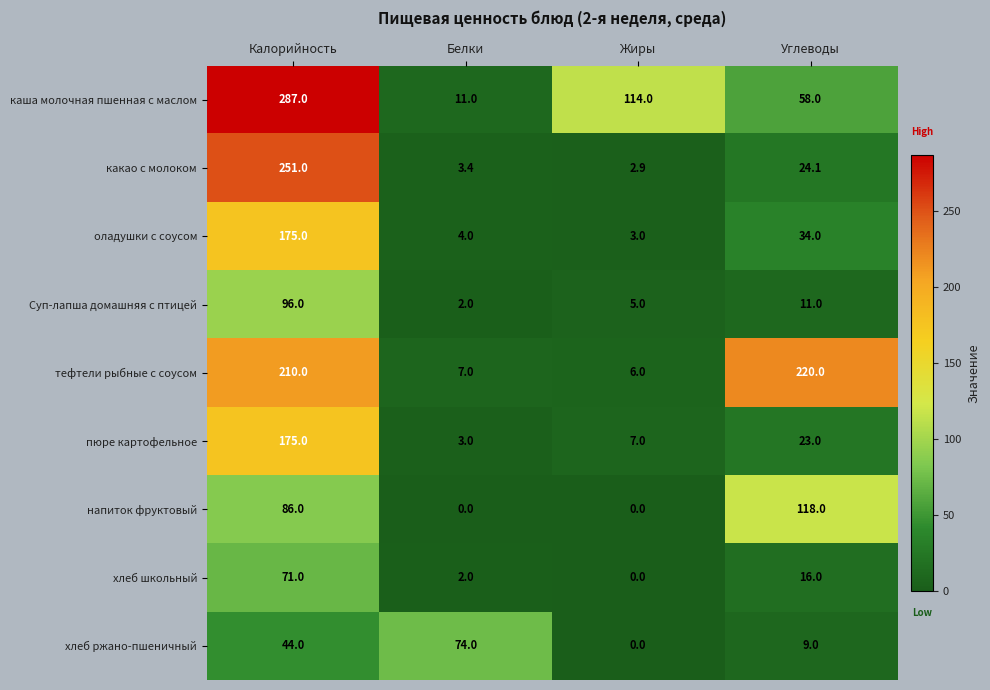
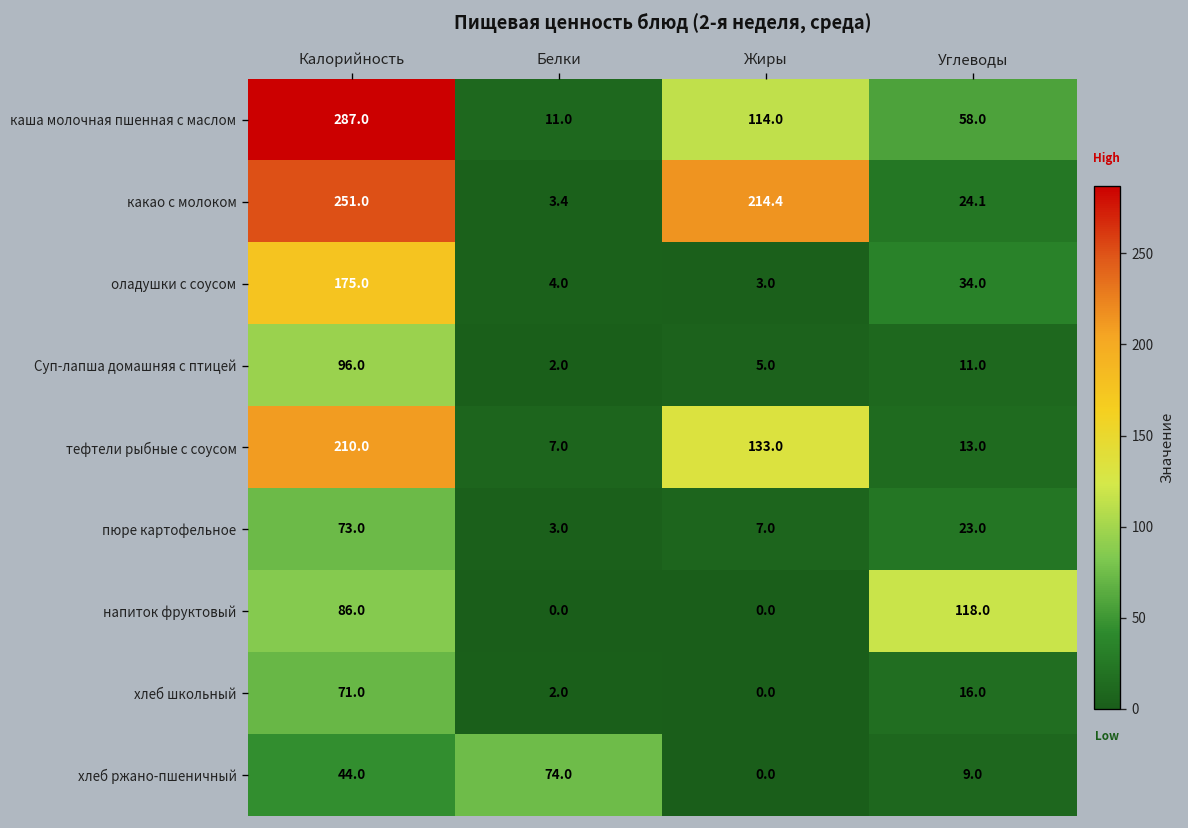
  {
    "каша молочная пшенная с маслом": {
      "Калорийность": 287.0,
      "Белки": 11.0,
      "Жиры": 114.0,
      "Углеводы": 58.0
    },
    "какао с молоком": {
      "Калорийность": 251.0,
      "Белки": 3.4,
-     "Жиры": 2.9,
+     "Жиры": 214.4,
      "Углеводы": 24.1
    },
    "оладушки с соусом": {
      "Калорийность": 175.0,
      "Белки": 4.0,
      "Жиры": 3.0,
      "Углеводы": 34.0
    },
    "Суп-лапша домашняя с птицей": {
      "Калорийность": 96.0,
      "Белки": 2.0,
      "Жиры": 5.0,
      "Углеводы": 11.0
    },
    "тефтели рыбные с соусом": {
      "Калорийность": 210.0,
      "Белки": 7.0,
-     "Жиры": 6.0,
-     "Углеводы": 220.0
+     "Жиры": 133.0,
+     "Углеводы": 13.0
    },
    "пюре картофельное": {
-     "Калорийность": 175.0,
+     "Калорийность": 73.0,
      "Белки": 3.0,
      "Жиры": 7.0,
      "Углеводы": 23.0
    },
    "напиток фруктовый": {
      "Калорийность": 86.0,
      "Белки": 0.0,
      "Жиры": 0.0,
      "Углеводы": 118.0
    },
    "хлеб школьный": {
      "Калорийность": 71.0,
      "Белки": 2.0,
      "Жиры": 0.0,
      "Углеводы": 16.0
    },
    "хлеб ржано-пшеничный": {
      "Калорийность": 44.0,
      "Белки": 74.0,
      "Жиры": 0.0,
      "Углеводы": 9.0
    }
  }
